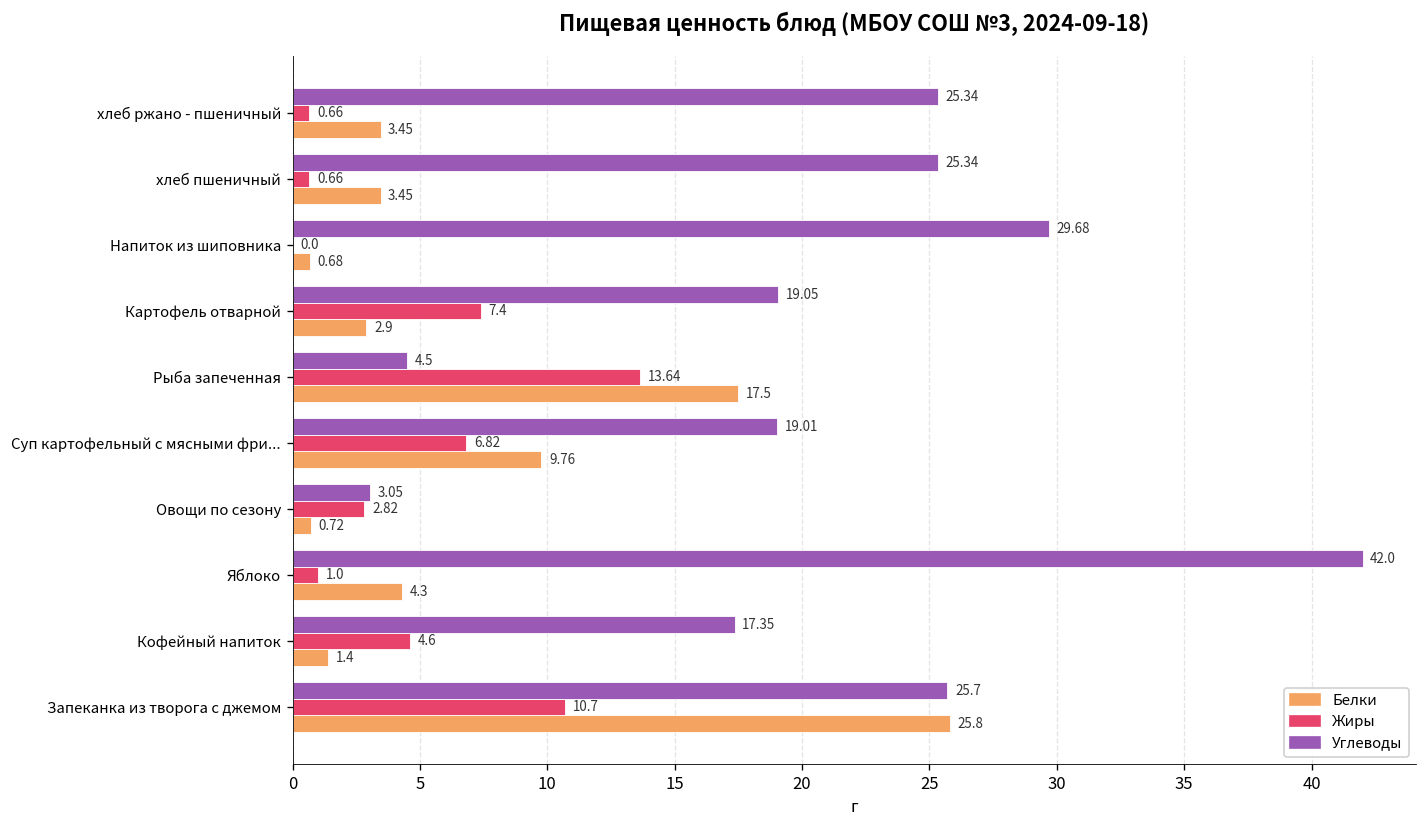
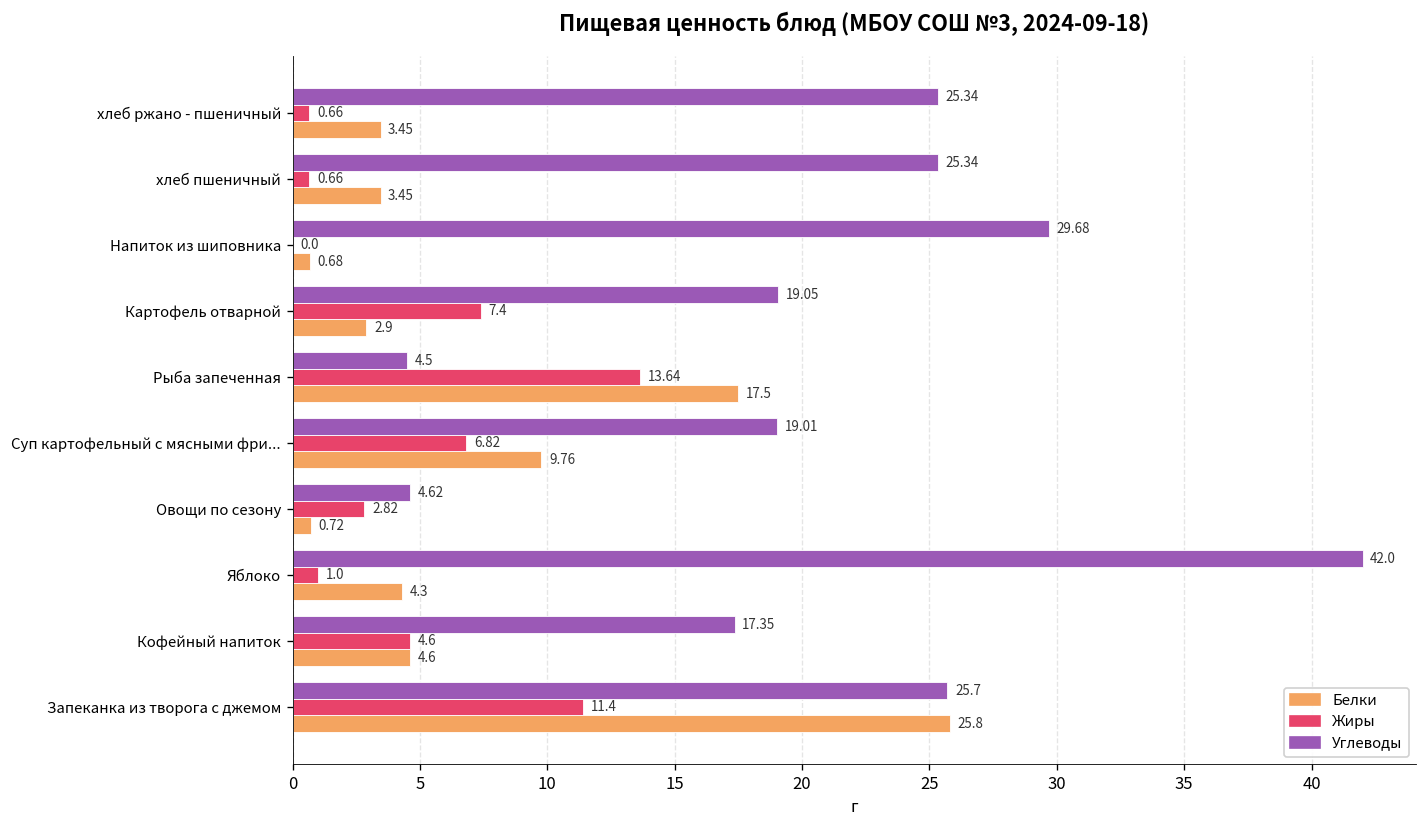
  {
    "Белки": {
      "хлеб ржано - пшеничный": 3.45,
      "хлеб пшеничный": 3.45,
      "Напиток из шиповника": 0.68,
      "Картофель отварной": 2.9,
      "Рыба запеченная": 17.5,
      "Суп картофельный с мясными фри...": 9.76,
      "Овощи по сезону": 0.72,
      "Яблоко": 4.3,
-     "Кофейный напиток": 1.4,
+     "Кофейный напиток": 4.6,
      "Запеканка из творога с джемом": 25.8
    },
    "Жиры": {
      "хлеб ржано - пшеничный": 0.66,
      "хлеб пшеничный": 0.66,
      "Напиток из шиповника": 0.0,
      "Картофель отварной": 7.4,
      "Рыба запеченная": 13.64,
      "Суп картофельный с мясными фри...": 6.82,
      "Овощи по сезону": 2.82,
      "Яблоко": 1.0,
      "Кофейный напиток": 4.6,
-     "Запеканка из творога с джемом": 10.7
+     "Запеканка из творога с джемом": 11.4
    },
    "Углеводы": {
      "хлеб ржано - пшеничный": 25.34,
      "хлеб пшеничный": 25.34,
      "Напиток из шиповника": 29.68,
      "Картофель отварной": 19.05,
      "Рыба запеченная": 4.5,
      "Суп картофельный с мясными фри...": 19.01,
-     "Овощи по сезону": 3.05,
+     "Овощи по сезону": 4.62,
      "Яблоко": 42.0,
      "Кофейный напиток": 17.35,
      "Запеканка из творога с джемом": 25.7
    }
  }
